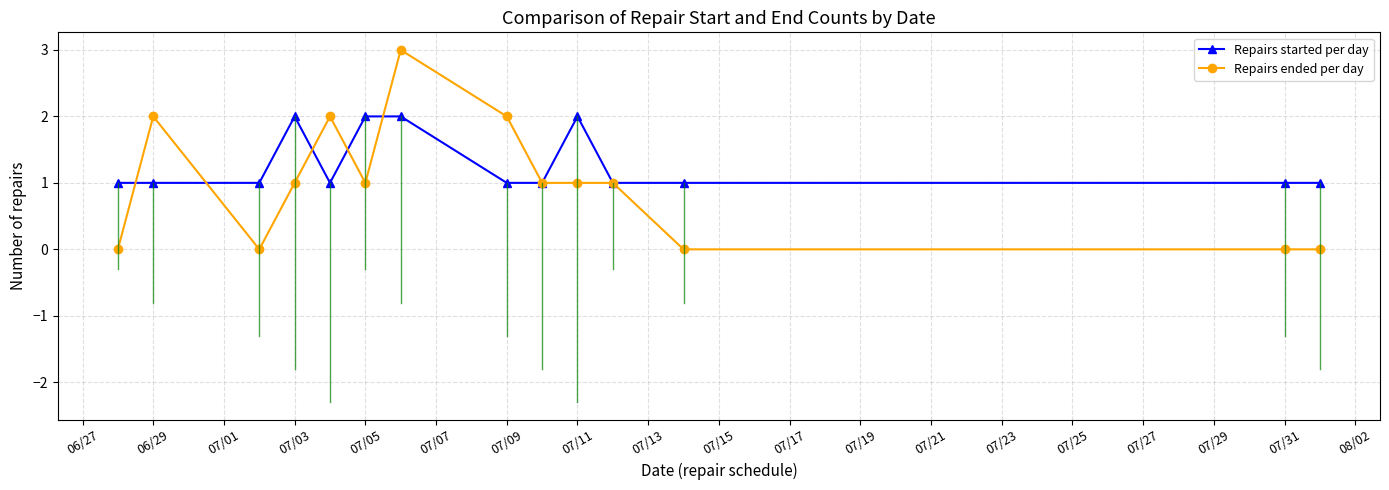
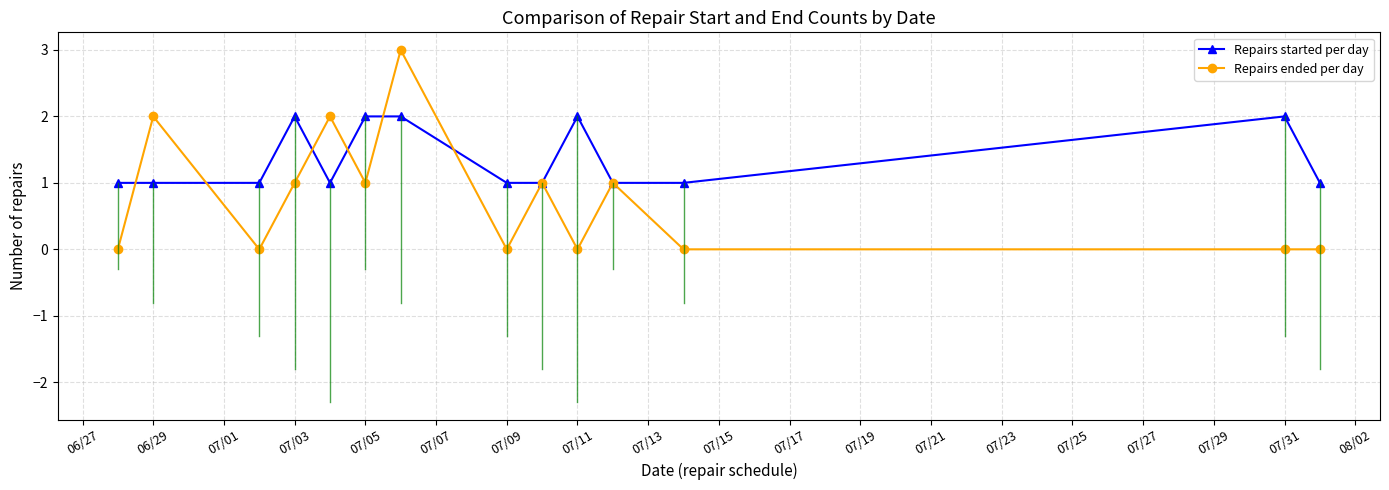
  {
    "Repairs started per day": {
-     "07/31": 1
+     "07/31": 2
    },
    "Repairs ended per day": {
      "06/29": 2,
      "07/03": 1,
      "07/05": 1,
-     "07/09": 2,
-     "07/11": 1,
+     "07/09": 0,
+     "07/11": 0,
      "07/31": 0
    }
  }
